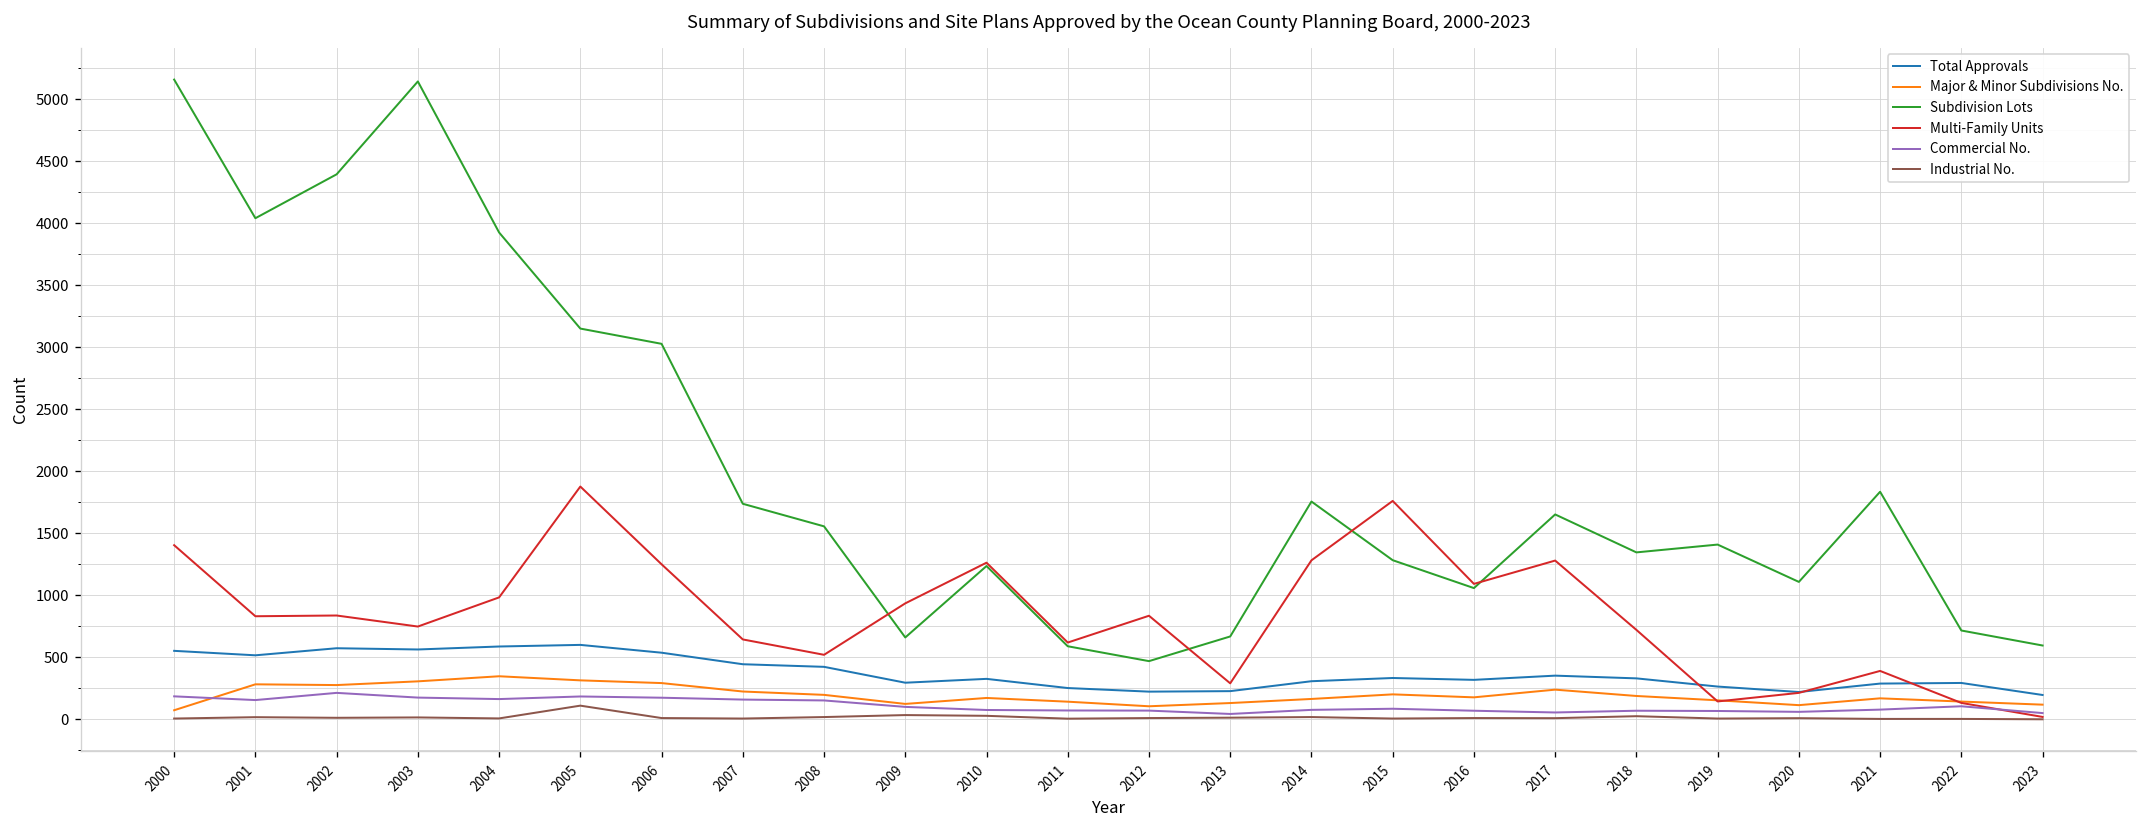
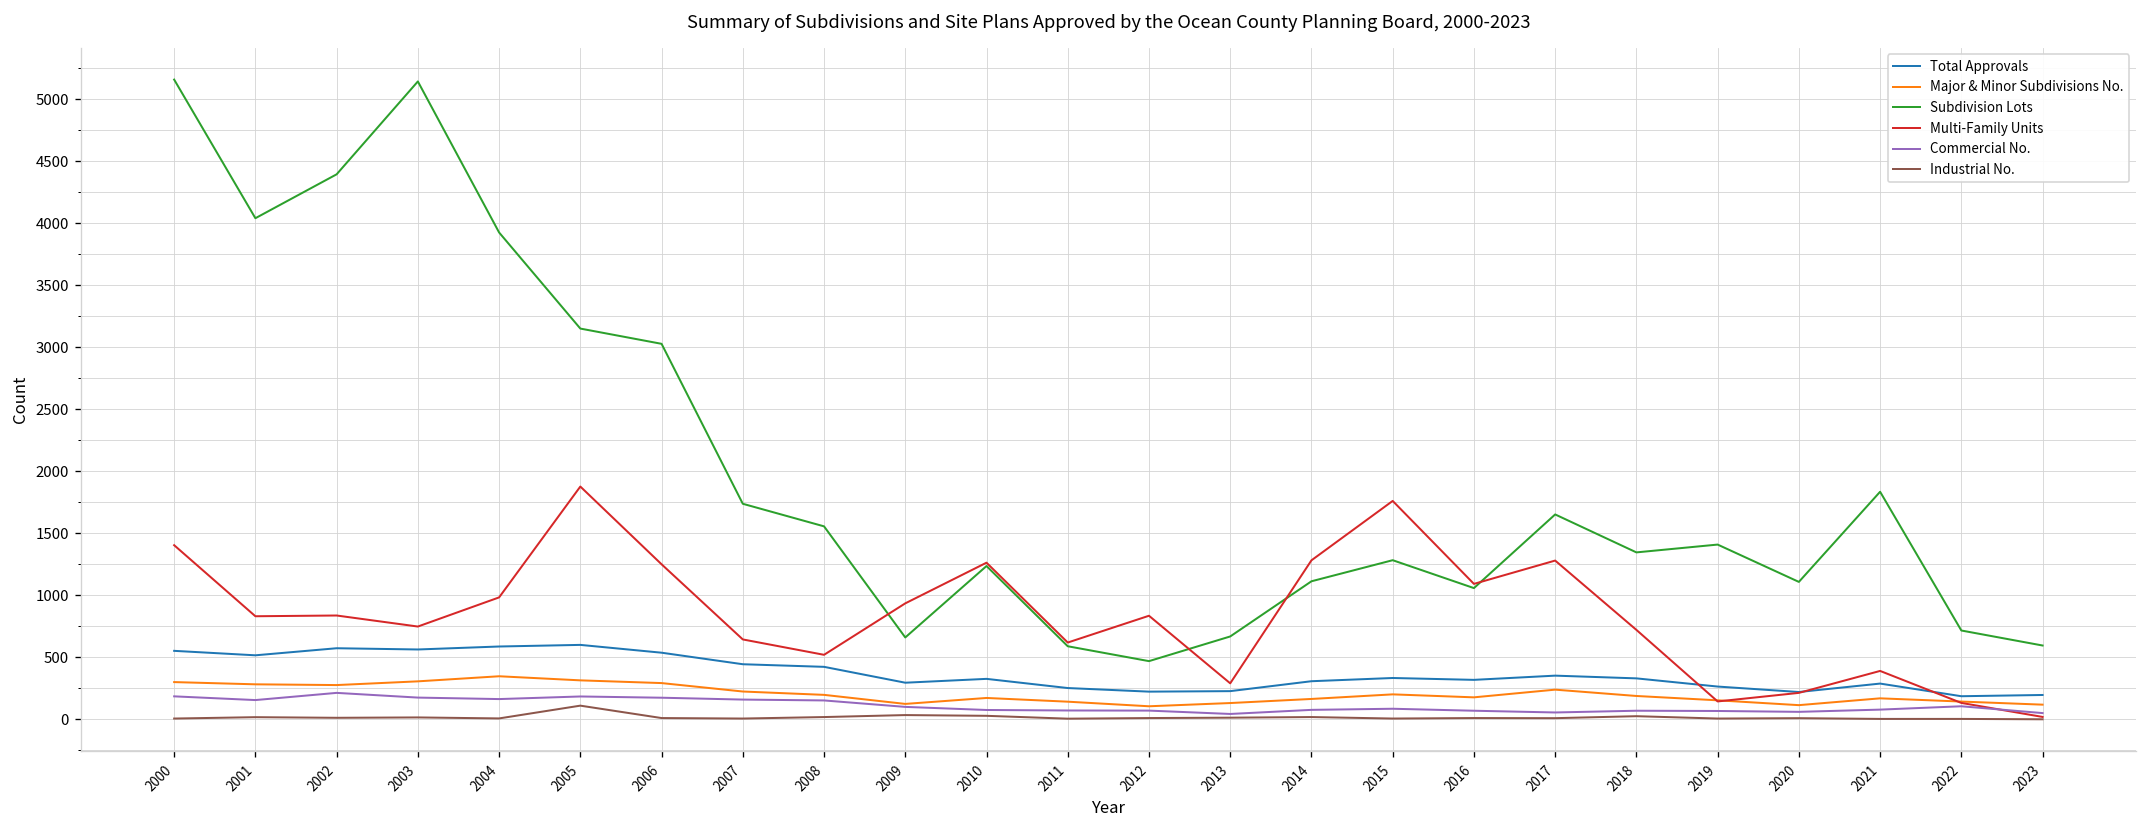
  {
    "Total Approvals": {
      "2000": 550,
      "2001": 520,
      "2002": 570,
      "2003": 560,
      "2004": 590,
      "2005": 600,
      "2006": 540,
      "2007": 450,
      "2008": 420,
      "2009": 300,
      "2010": 330,
      "2011": 250,
      "2012": 220,
      "2013": 230,
      "2014": 310,
      "2015": 330,
      "2016": 320,
      "2017": 350,
      "2018": 330,
      "2019": 270,
      "2021": 290,
-     "2022": 290,
+     "2022": 190,
      "2023": 200
    },
    "Major & Minor Subdivisions No.": {
-     "2000": 70,
+     "2000": 300,
      "2001": 280,
      "2002": 280,
      "2003": 310,
      "2004": 350,
      "2005": 320,
      "2006": 290,
      "2007": 230,
      "2008": 200,
      "2010": 170,
      "2011": 140,
      "2012": 110,
      "2013": 130,
      "2014": 170,
      "2015": 200,
      "2016": 180,
      "2017": 240,
      "2018": 190,
      "2020": 120,
      "2021": 170,
      "2023": 120
    },
    "Subdivision Lots": {
      "2000": 5160,
      "2001": 4040,
      "2002": 4400,
      "2003": 5150,
      "2004": 3930,
      "2005": 3150,
      "2006": 3030,
      "2007": 1740,
      "2008": 1560,
      "2009": 660,
      "2010": 1240,
      "2011": 590,
      "2012": 470,
      "2013": 670,
-     "2014": 1760,
+     "2014": 1110,
      "2015": 1280,
      "2016": 1060,
      "2017": 1650,
      "2018": 1350,
      "2019": 1410,
      "2020": 1110,
      "2021": 1840,
      "2022": 720,
      "2023": 600
    },
    "Multi-Family Units": {
      "2000": 1410,
      "2001": 830,
      "2002": 840,
      "2003": 750,
      "2004": 980,
      "2005": 1880,
      "2006": 1250,
      "2007": 650,
      "2008": 520,
      "2009": 940,
      "2010": 1260,
      "2011": 620,
      "2012": 840,
      "2013": 290,
      "2014": 1280,
      "2015": 1760,
      "2016": 1090,
      "2017": 1280,
      "2018": 720,
      "2021": 390
    },
    "Commercial No.": {
      "2000": 190,
      "2001": 160,
      "2002": 210,
      "2003": 180,
      "2004": 160,
      "2005": 190,
      "2006": 180,
      "2007": 160,
      "2008": 150,
      "2010": 80,
      "2011": 70,
      "2012": 70,
      "2013": 40,
      "2014": 80,
      "2015": 90,
      "2016": 70,
      "2017": 60,
      "2018": 70,
      "2019": 70,
      "2020": 60,
      "2021": 80,
      "2022": 110,
      "2023": 50
    },
    "Industrial No.": {
      "2000": 10,
      "2001": 20,
      "2002": 10,
      "2003": 20,
      "2004": 10,
      "2005": 110,
      "2006": 10,
      "2007": 10,
      "2008": 20,
      "2009": 40,
      "2010": 30,
      "2011": 10,
      "2012": 10,
      "2013": 10,
      "2014": 20,
      "2015": 10,
      "2016": 10,
      "2017": 10,
      "2018": 30,
      "2019": 10,
      "2020": 10,
      "2021": 0,
      "2022": 0
    }
  }
